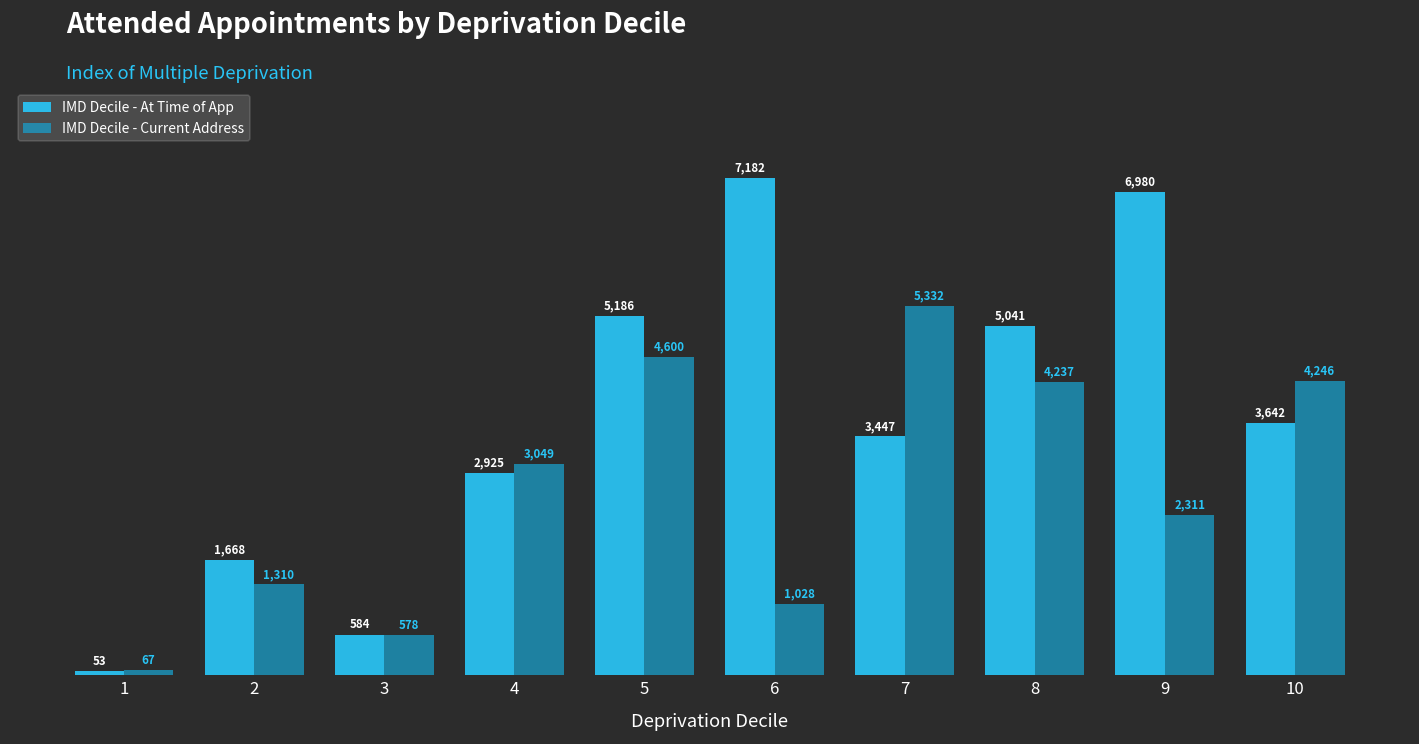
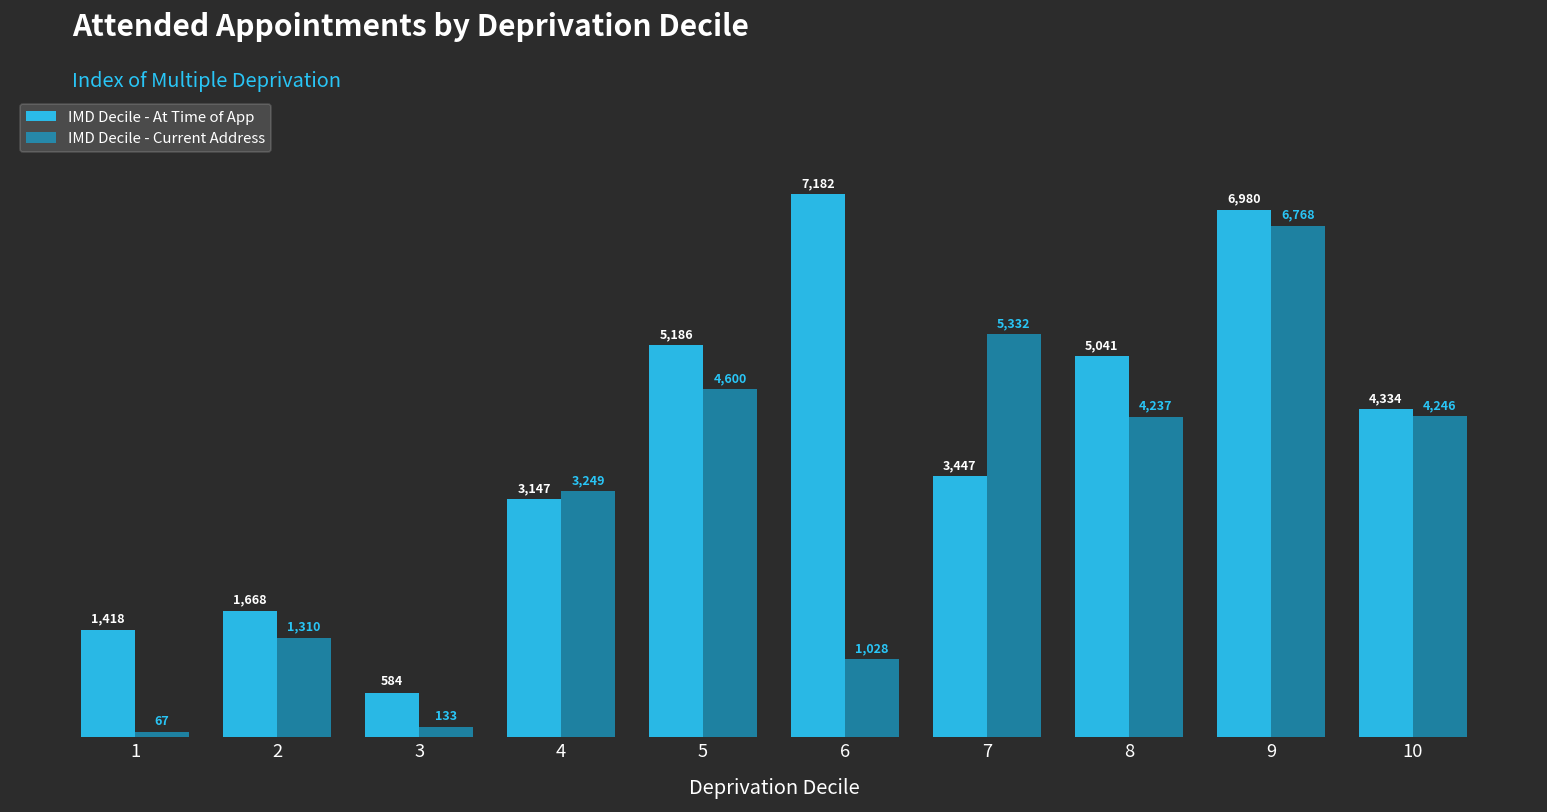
  {
    "IMD Decile - At Time of App": {
-     "1": "53",
+     "1": "1,418",
      "2": "1,668",
      "3": "584",
-     "4": "2,925",
+     "4": "3,147",
      "5": "5,186",
      "6": "7,182",
      "7": "3,447",
      "8": "5,041",
      "9": "6,980",
-     "10": "3,642"
+     "10": "4,334"
    },
    "IMD Decile - Current Address": {
      "1": "67",
      "2": "1,310",
-     "3": "578",
-     "4": "3,049",
+     "3": "133",
+     "4": "3,249",
      "5": "4,600",
      "6": "1,028",
      "7": "5,332",
      "8": "4,237",
-     "9": "2,311",
+     "9": "6,768",
      "10": "4,246"
    }
  }
